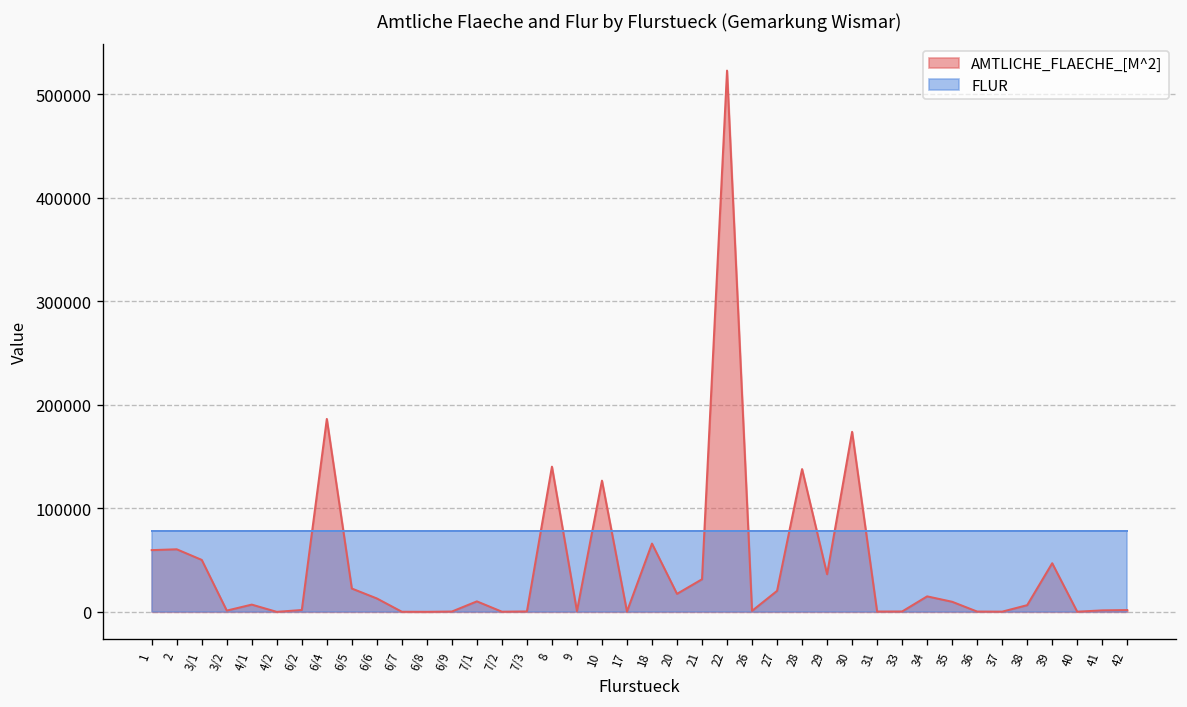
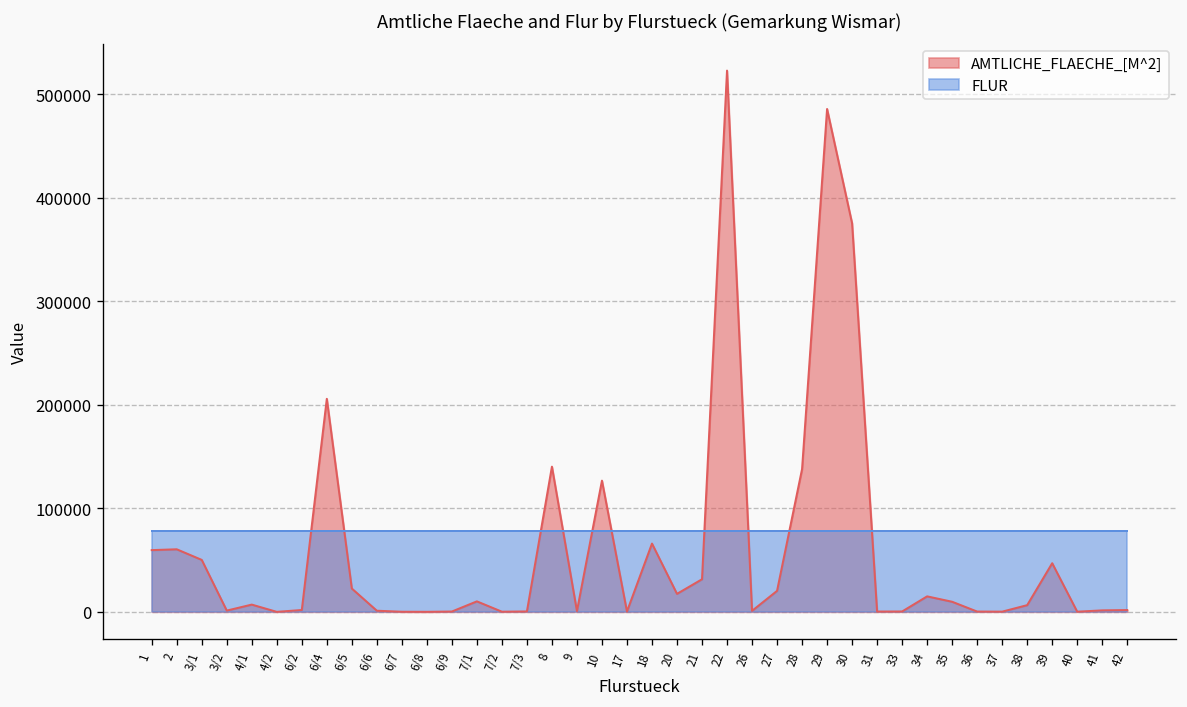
  {
    "AMTLICHE_FLAECHE_[M^2]": {
      "1": 60000,
      "2": 60000,
      "3/1": 50000,
      "3/2": 0,
      "4/1": 10000,
      "4/2": 0,
      "6/2": 0,
-     "6/4": 190000,
+     "6/4": 210000,
      "6/5": 20000,
-     "6/6": 10000,
+     "6/6": 0,
      "6/7": 0,
      "6/8": 0,
      "6/9": 0,
      "7/1": 10000,
      "7/2": 0,
      "7/3": 0,
      "8": 140000,
      "9": 0,
      "10": 130000,
      "17": 0,
      "18": 70000,
      "20": 20000,
      "21": 30000,
      "22": 520000,
      "26": 0,
      "27": 20000,
      "28": 140000,
-     "29": 40000,
-     "30": 170000,
+     "29": 490000,
+     "30": 380000,
      "31": 0,
      "33": 0,
      "34": 10000,
      "35": 10000,
      "36": 0,
      "37": 0,
      "38": 10000,
      "39": 50000,
      "40": 0,
      "41": 0,
      "42": 0
    },
    "FLUR": {
      "1": 80000,
      "2": 80000,
      "3/1": 80000,
      "3/2": 80000,
      "4/1": 80000,
      "4/2": 80000,
      "6/2": 80000,
      "6/4": 80000,
      "6/5": 80000,
      "6/6": 80000,
      "6/7": 80000,
      "6/8": 80000,
      "6/9": 80000,
      "7/1": 80000,
      "7/2": 80000,
      "7/3": 80000,
      "8": 80000,
      "9": 80000,
      "10": 80000,
      "17": 80000,
      "18": 80000,
      "20": 80000,
      "21": 80000,
      "22": 80000,
      "26": 80000,
      "27": 80000,
      "28": 80000,
      "29": 80000,
      "30": 80000,
      "31": 80000,
      "33": 80000,
      "34": 80000,
      "35": 80000,
      "36": 80000,
      "37": 80000,
      "38": 80000,
      "39": 80000,
      "40": 80000,
      "41": 80000,
      "42": 80000
    }
  }
